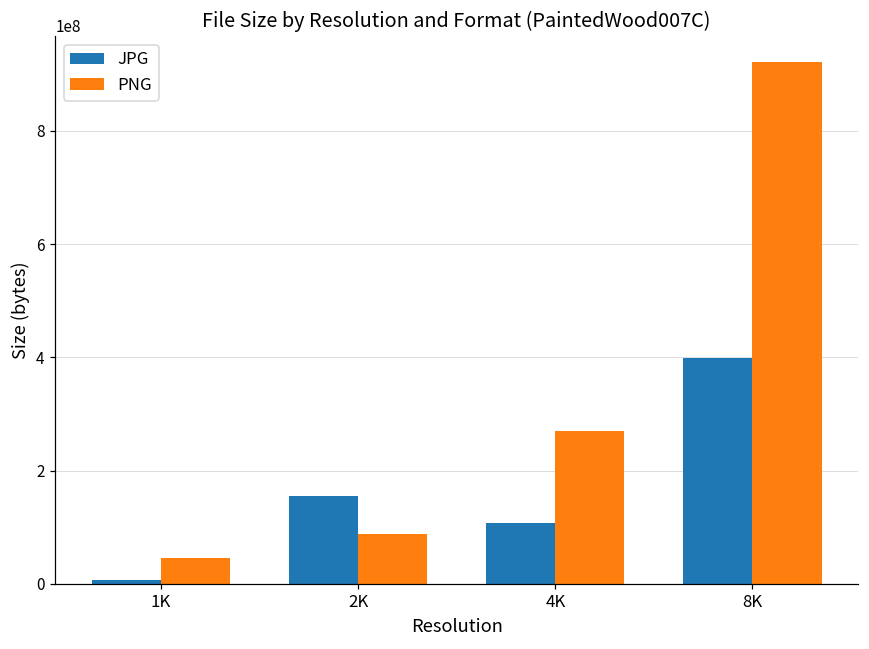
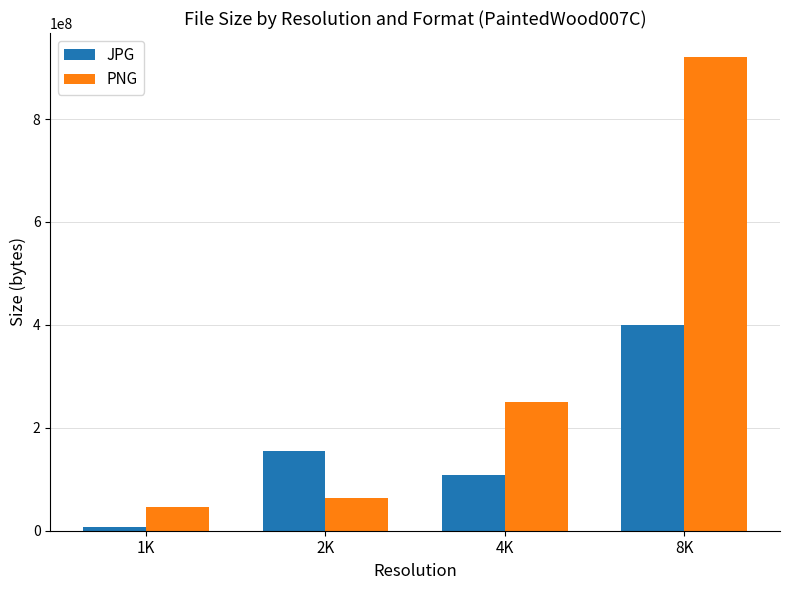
  {
    "JPG": {
      "1K": 10000000,
      "2K": 150000000,
      "4K": 110000000,
      "8K": 400000000
    },
    "PNG": {
      "1K": 50000000,
-     "2K": 90000000,
-     "4K": 270000000,
+     "2K": 60000000,
+     "4K": 250000000,
      "8K": 920000000
    }
  }
